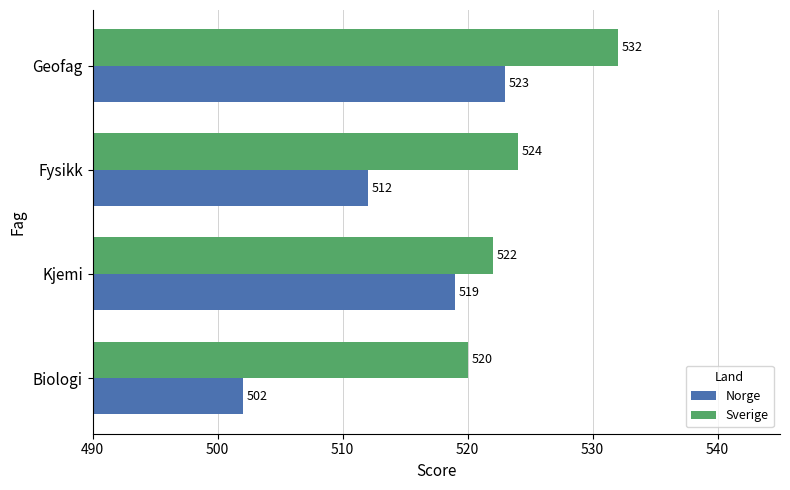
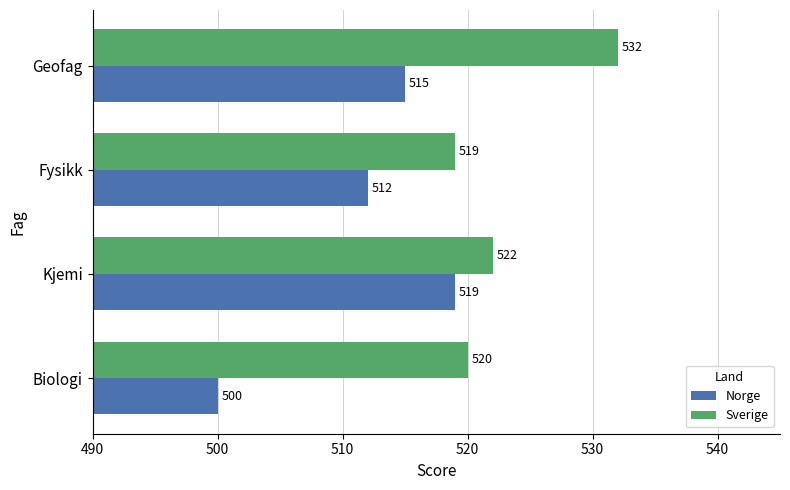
  {
    "Norge": {
-     "Geofag": 523,
+     "Geofag": 515,
      "Fysikk": 512,
      "Kjemi": 519,
-     "Biologi": 502
+     "Biologi": 500
    },
    "Sverige": {
      "Geofag": 532,
-     "Fysikk": 524,
+     "Fysikk": 519,
      "Kjemi": 522,
      "Biologi": 520
    }
  }
